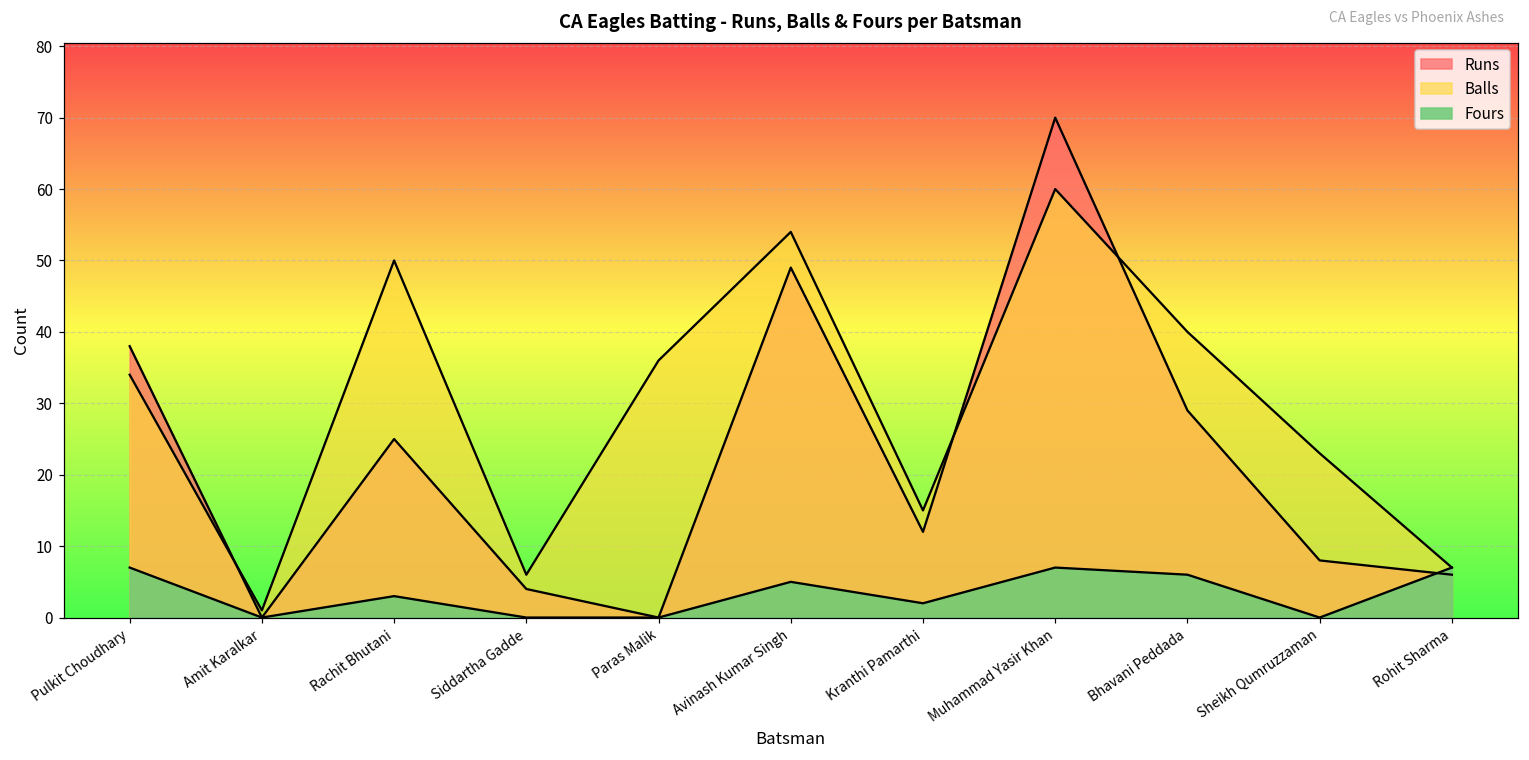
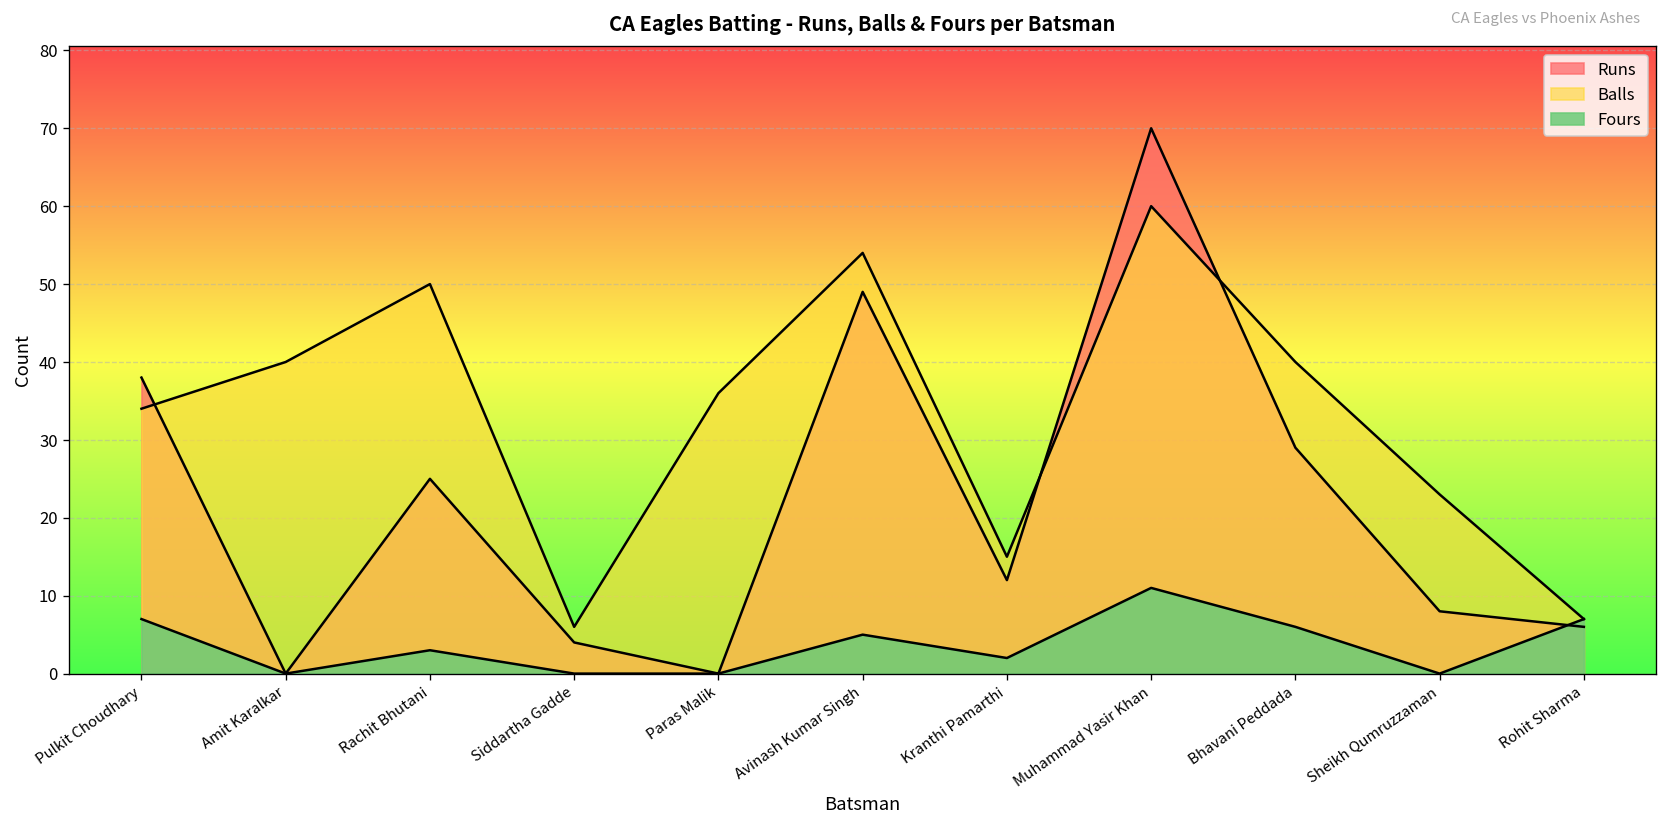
  {
    "Runs": {
      "Pulkit Choudhary": 38,
      "Rachit Bhutani": 25,
      "Siddartha Gadde": 4,
      "Avinash Kumar Singh": 49,
      "Kranthi Pamarthi": 12,
      "Muhammad Yasir Khan": 70,
      "Bhavani Peddada": 29,
      "Sheikh Qumruzzaman": 8,
      "Rohit Sharma": 6
    },
    "Balls": {
      "Pulkit Choudhary": 34,
-     "Amit Karalkar": 1,
+     "Amit Karalkar": 40,
      "Rachit Bhutani": 50,
      "Siddartha Gadde": 6,
      "Paras Malik": 36,
      "Avinash Kumar Singh": 54,
      "Kranthi Pamarthi": 15,
      "Muhammad Yasir Khan": 60,
      "Bhavani Peddada": 40,
      "Sheikh Qumruzzaman": 23
    },
    "Fours": {
      "Pulkit Choudhary": 7,
      "Rachit Bhutani": 3,
      "Siddartha Gadde": 0,
      "Avinash Kumar Singh": 5,
      "Kranthi Pamarthi": 2,
-     "Muhammad Yasir Khan": 7,
+     "Muhammad Yasir Khan": 11,
      "Bhavani Peddada": 6,
      "Sheikh Qumruzzaman": 0
    }
  }
